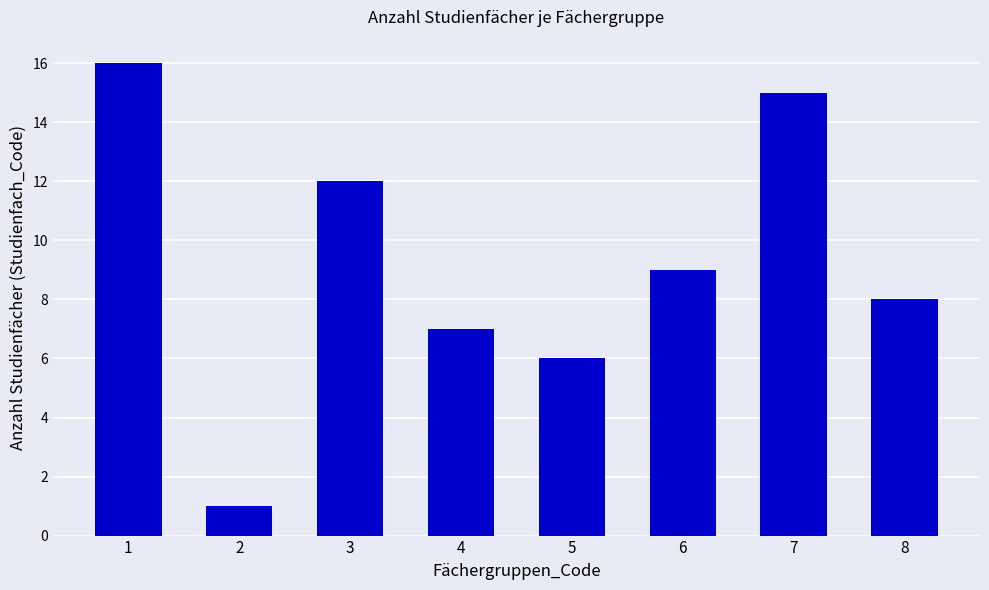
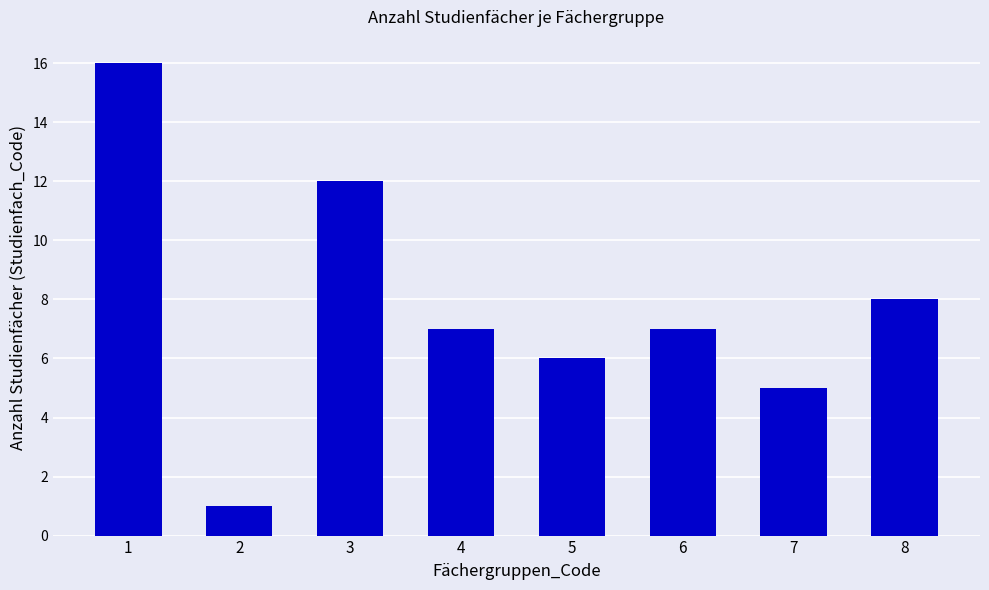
  {
    "1": 16,
    "2": 1,
    "3": 12,
    "4": 7,
    "5": 6,
-   "6": 9,
-   "7": 15,
+   "6": 7,
+   "7": 5,
    "8": 8
  }
